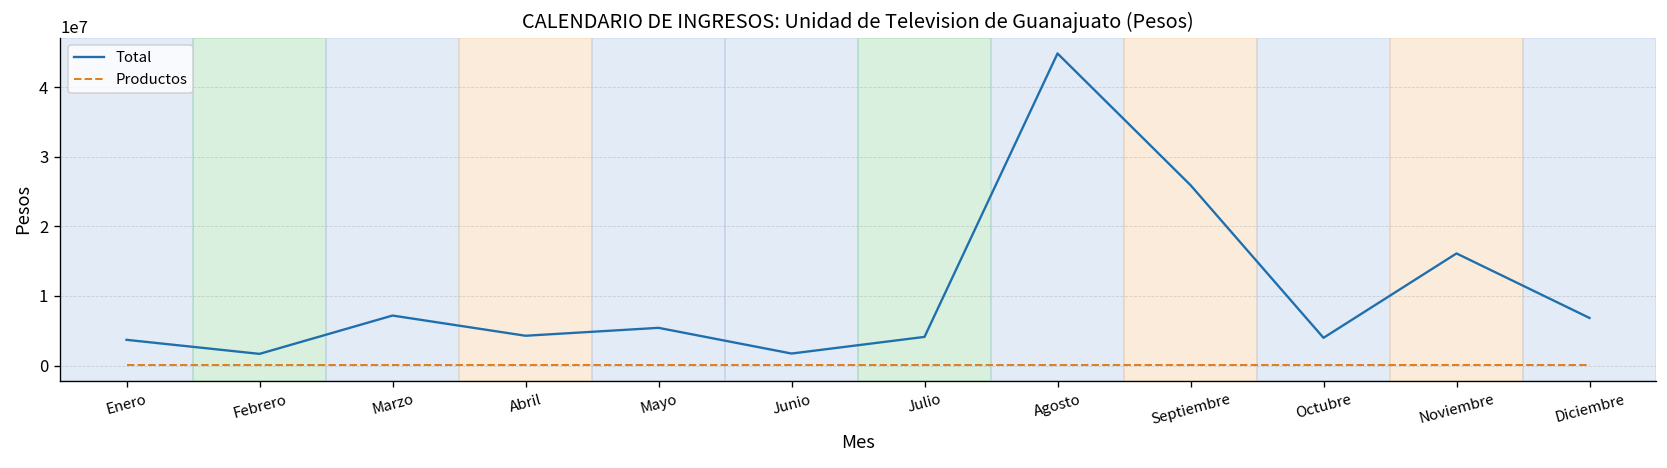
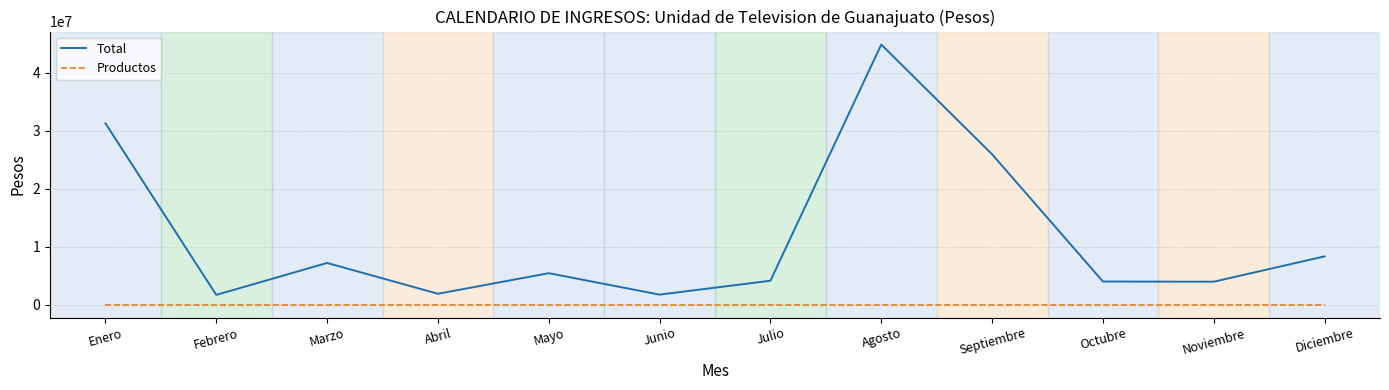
  {
    "Total": {
-     "Enero": 4000000,
+     "Enero": 31000000,
      "Febrero": 2000000,
      "Marzo": 7000000,
-     "Abril": 4000000,
+     "Abril": 2000000,
      "Mayo": 5000000,
      "Junio": 2000000,
      "Julio": 4000000,
      "Agosto": 45000000,
      "Septiembre": 26000000,
      "Octubre": 4000000,
-     "Noviembre": 16000000,
-     "Diciembre": 7000000
+     "Noviembre": 4000000,
+     "Diciembre": 8000000
    },
    "Productos": {
      "Enero": 0,
      "Febrero": 0,
      "Marzo": 0,
      "Abril": 0,
      "Mayo": 0,
      "Junio": 0,
      "Julio": 0,
      "Agosto": 0,
      "Septiembre": 0,
      "Octubre": 0,
      "Noviembre": 0,
      "Diciembre": 0
    }
  }
